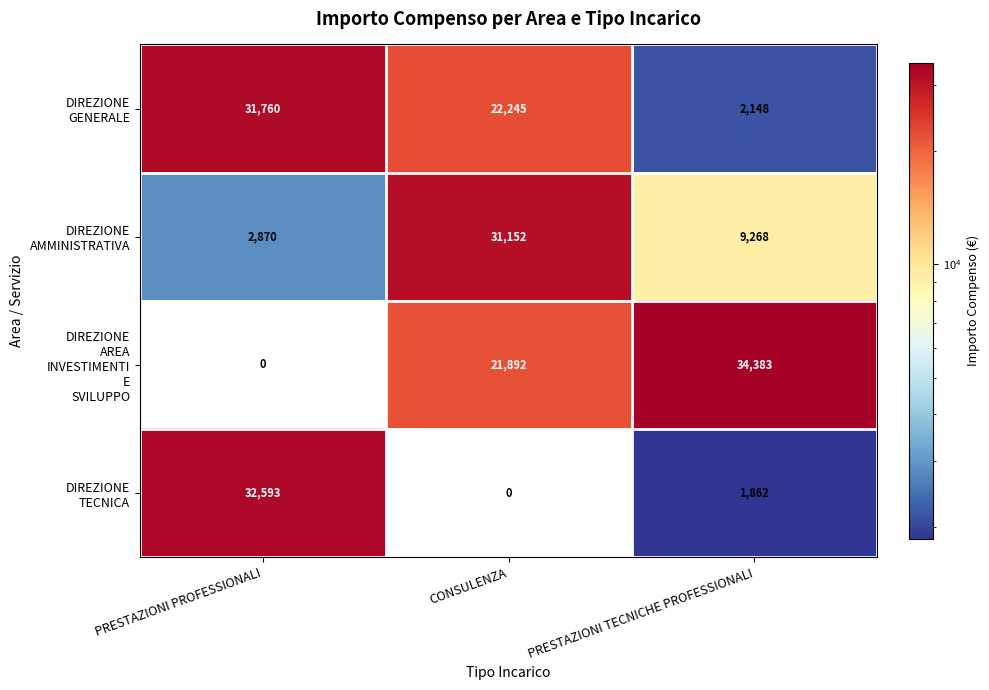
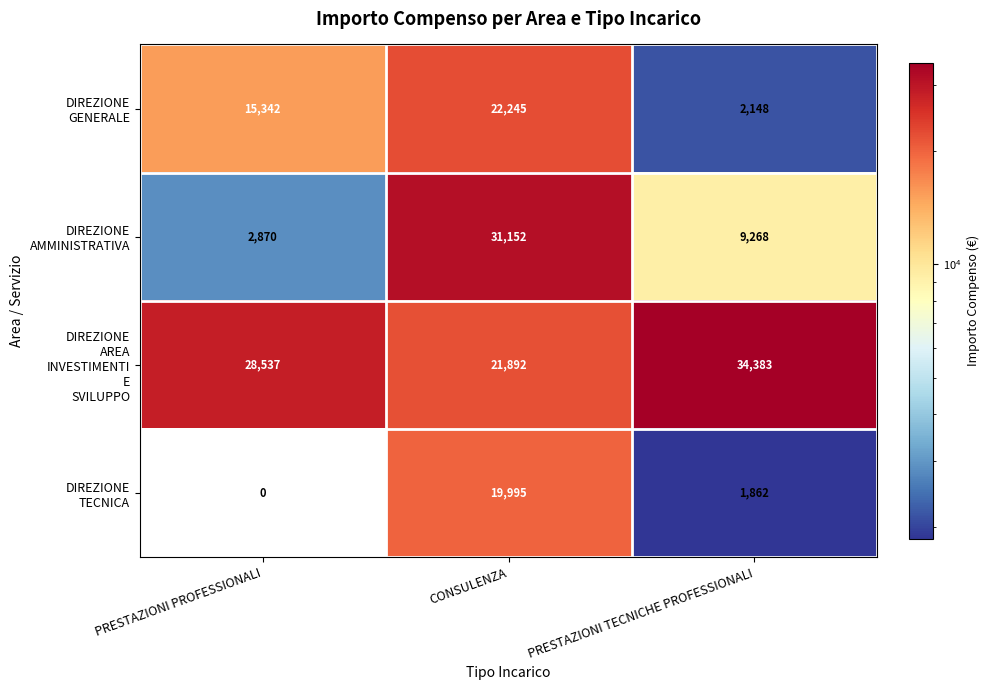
  {
    "DIREZIONE GENERALE": {
-     "PRESTAZIONI PROFESSIONALI": "31,760",
+     "PRESTAZIONI PROFESSIONALI": "15,342",
      "CONSULENZA": "22,245",
      "PRESTAZIONI TECNICHE PROFESSIONALI": "2,148"
    },
    "DIREZIONE AMMINISTRATIVA": {
      "PRESTAZIONI PROFESSIONALI": "2,870",
      "CONSULENZA": "31,152",
      "PRESTAZIONI TECNICHE PROFESSIONALI": "9,268"
    },
    "DIREZIONE AREA INVESTIMENTI E SVILUPPO": {
-     "PRESTAZIONI PROFESSIONALI": "0",
+     "PRESTAZIONI PROFESSIONALI": "28,537",
      "CONSULENZA": "21,892",
      "PRESTAZIONI TECNICHE PROFESSIONALI": "34,383"
    },
    "DIREZIONE TECNICA": {
-     "PRESTAZIONI PROFESSIONALI": "32,593",
-     "CONSULENZA": "0",
+     "PRESTAZIONI PROFESSIONALI": "0",
+     "CONSULENZA": "19,995",
      "PRESTAZIONI TECNICHE PROFESSIONALI": "1,862"
    }
  }
